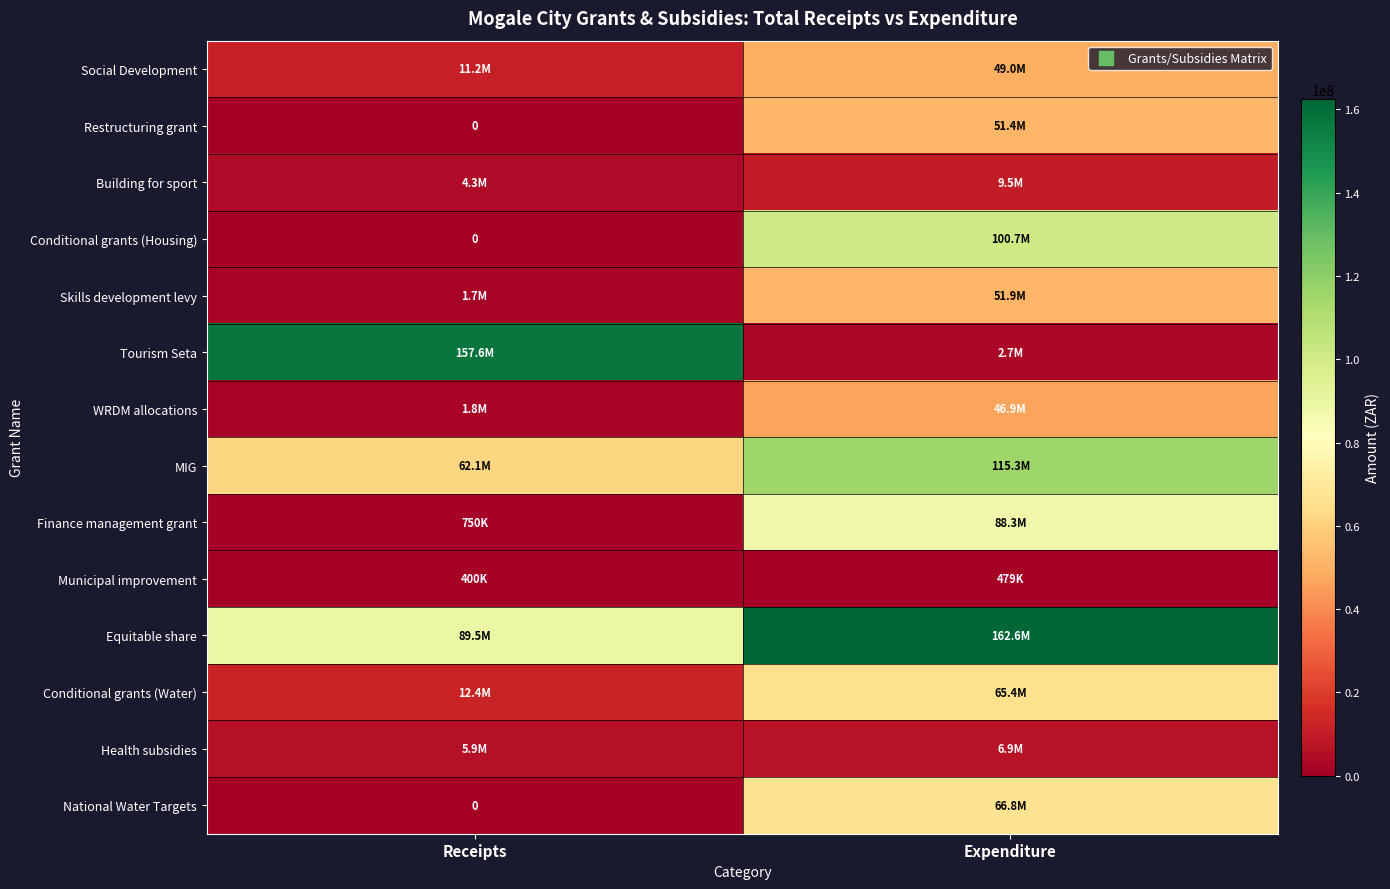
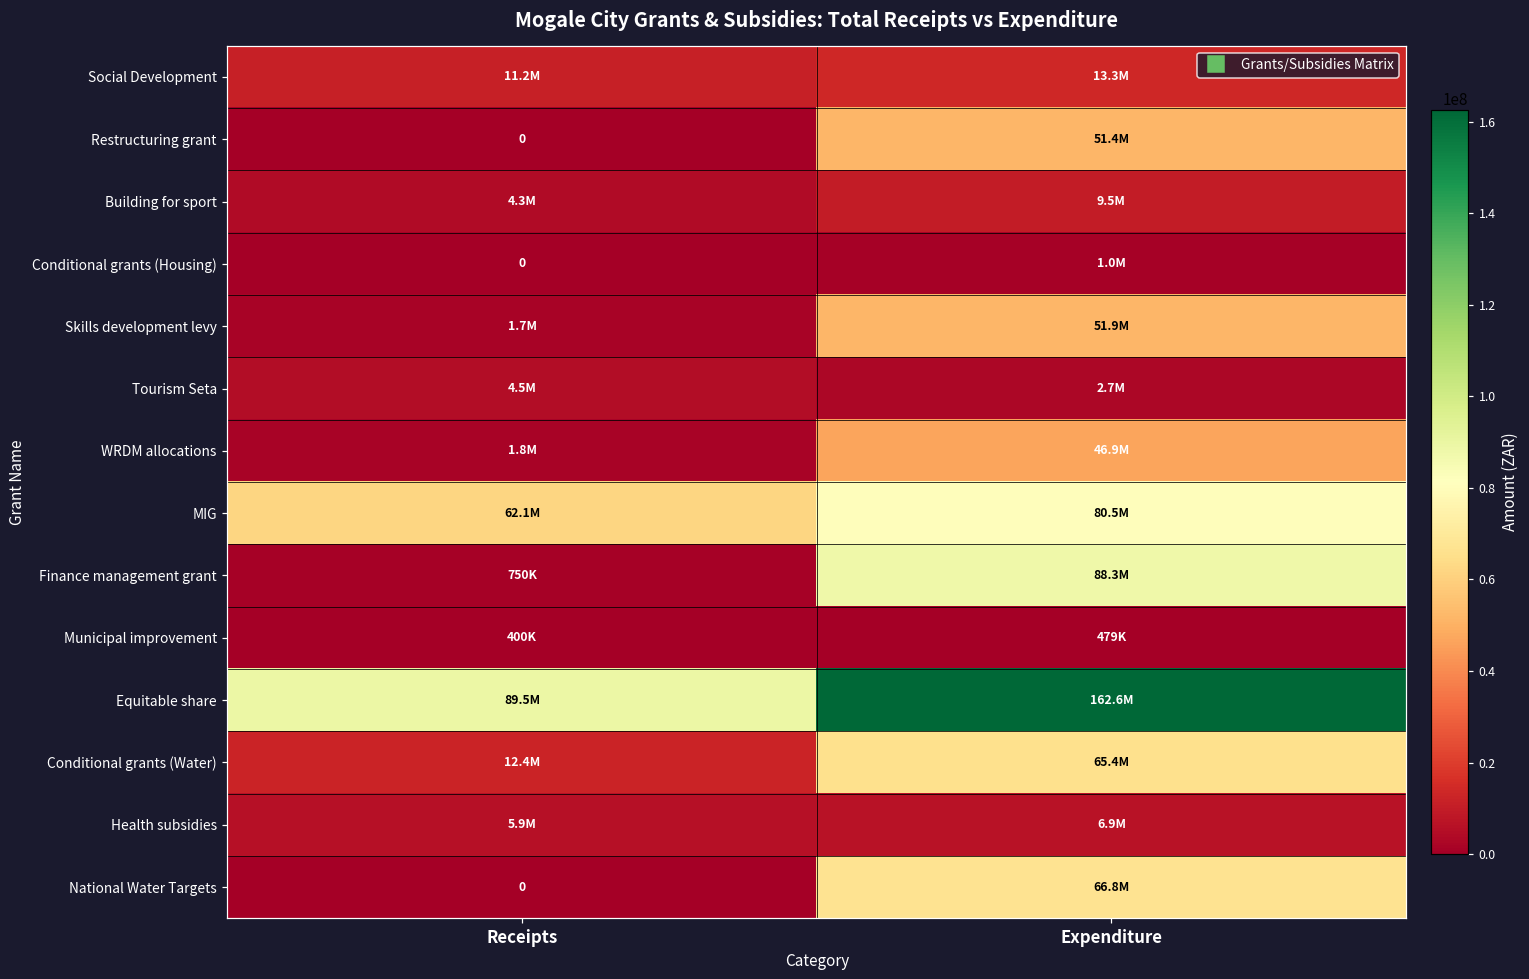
  {
    "Social Development": {
      "Receipts": "11.2M",
-     "Expenditure": "49.0M"
+     "Expenditure": "13.3M"
    },
    "Restructuring grant": {
      "Receipts": "0",
      "Expenditure": "51.4M"
    },
    "Building for sport": {
      "Receipts": "4.3M",
      "Expenditure": "9.5M"
    },
    "Conditional grants (Housing)": {
      "Receipts": "0",
-     "Expenditure": "100.7M"
+     "Expenditure": "1.0M"
    },
    "Skills development levy": {
      "Receipts": "1.7M",
      "Expenditure": "51.9M"
    },
    "Tourism Seta": {
-     "Receipts": "157.6M",
+     "Receipts": "4.5M",
      "Expenditure": "2.7M"
    },
    "WRDM allocations": {
      "Receipts": "1.8M",
      "Expenditure": "46.9M"
    },
    "MIG": {
      "Receipts": "62.1M",
-     "Expenditure": "115.3M"
+     "Expenditure": "80.5M"
    },
    "Finance management grant": {
      "Receipts": "750K",
      "Expenditure": "88.3M"
    },
    "Municipal improvement": {
      "Receipts": "400K",
      "Expenditure": "479K"
    },
    "Equitable share": {
      "Receipts": "89.5M",
      "Expenditure": "162.6M"
    },
    "Conditional grants (Water)": {
      "Receipts": "12.4M",
      "Expenditure": "65.4M"
    },
    "Health subsidies": {
      "Receipts": "5.9M",
      "Expenditure": "6.9M"
    },
    "National Water Targets": {
      "Receipts": "0",
      "Expenditure": "66.8M"
    }
  }
